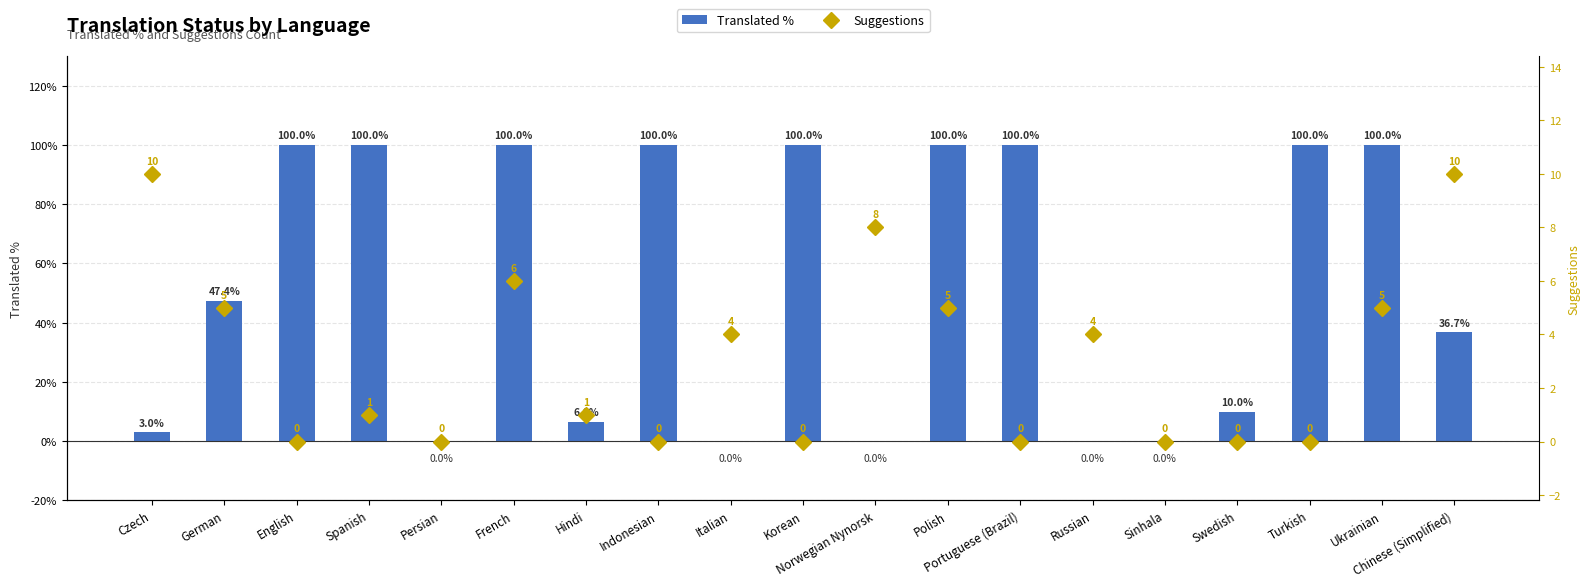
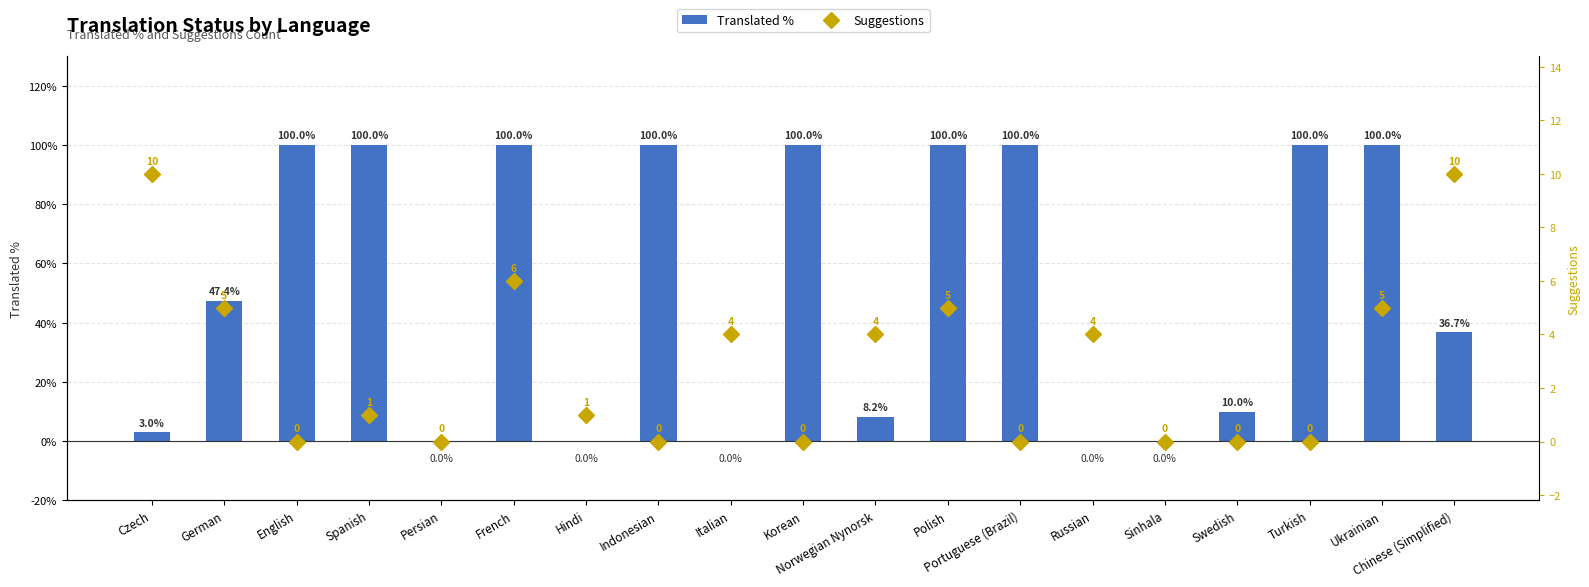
  {
    "Translated %": {
      "Czech": "3.0%",
      "German": "47.4%",
      "English": "100.0%",
      "Spanish": "100.0%",
      "Persian": "0",
      "French": "100.0%",
-     "Hindi": "6.6%",
+     "Hindi": "0.0%",
      "Indonesian": "100.0%",
      "Italian": "0.0%",
      "Korean": "100.0%",
-     "Norwegian Nynorsk": "0.0%",
+     "Norwegian Nynorsk": "8.2%",
      "Polish": "100.0%",
      "Portuguese (Brazil)": "100.0%",
      "Russian": "0.0%",
      "Sinhala": "0",
      "Swedish": "10.0%",
      "Turkish": "100.0%",
      "Ukrainian": "100.0%",
      "Chinese (Simplified)": "36.7%"
    },
    "Suggestions": {
      "Czech": "10",
      "English": "0",
      "Spanish": "1",
      "Persian": "0",
      "French": "6",
      "Hindi": "1",
      "Indonesian": "0",
      "Italian": "4",
      "Korean": "0",
-     "Norwegian Nynorsk": "8",
+     "Norwegian Nynorsk": "4",
      "Polish": "5",
      "Portuguese (Brazil)": "0",
      "Russian": "4",
      "Sinhala": "0",
      "Swedish": "0",
      "Turkish": "0",
      "Ukrainian": "5",
      "Chinese (Simplified)": "10"
    }
  }
